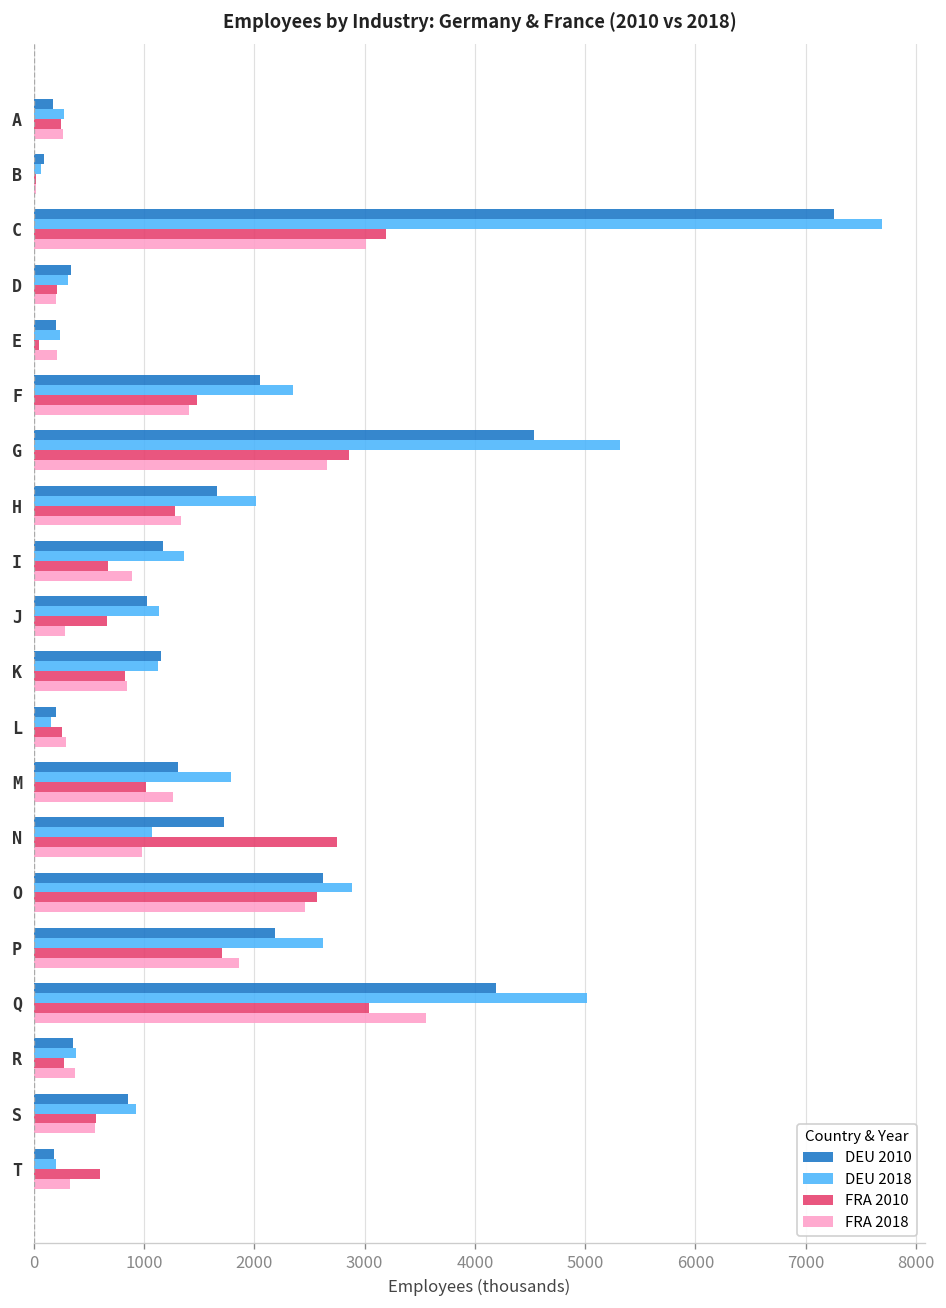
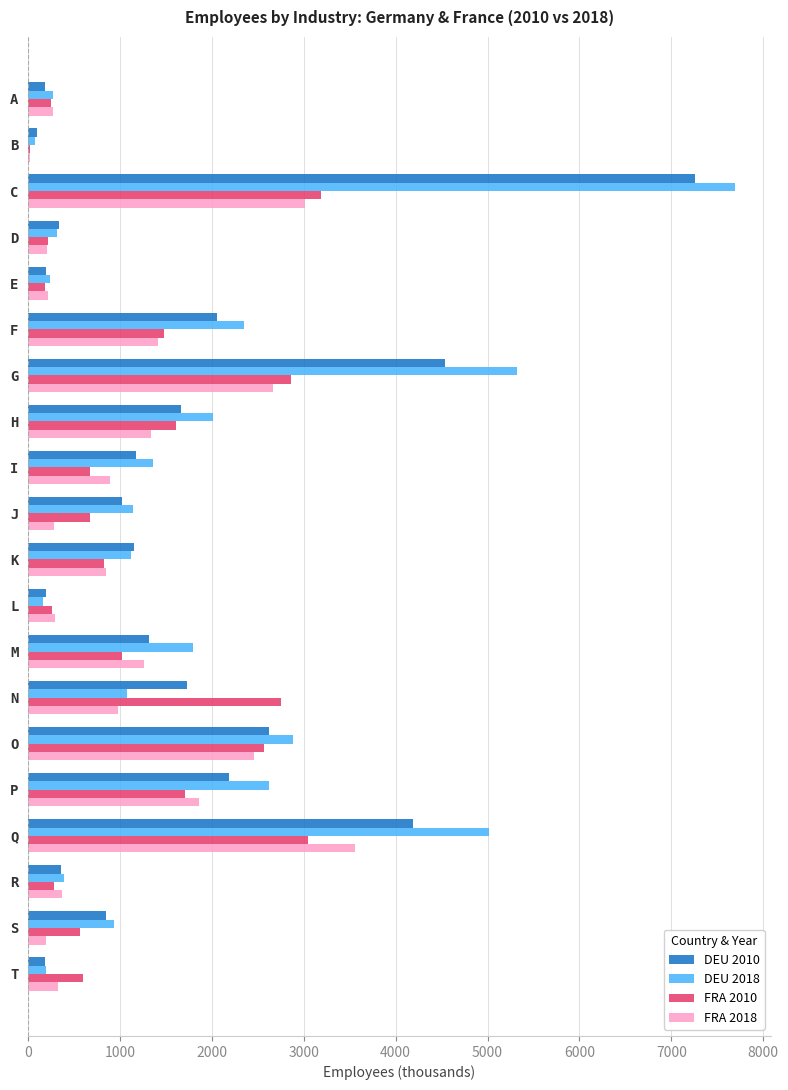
  {
    "DEU 2010": {
      "A": 200,
      "B": 100,
      "C": 7300,
      "D": 300,
      "E": 200,
      "F": 2100,
      "G": 4500,
      "H": 1700,
      "I": 1200,
      "J": 1000,
      "K": 1200,
      "L": 200,
      "M": 1300,
      "N": 1700,
      "O": 2600,
      "P": 2200,
      "Q": 4200,
      "R": 400,
      "S": 900,
      "T": 200
    },
    "DEU 2018": {
      "A": 300,
      "B": 100,
      "C": 7700,
      "D": 300,
      "E": 200,
      "F": 2300,
      "G": 5300,
      "H": 2000,
      "I": 1400,
      "J": 1100,
      "K": 1100,
      "L": 200,
      "M": 1800,
      "N": 1100,
      "O": 2900,
      "P": 2600,
      "Q": 5000,
      "R": 400,
      "S": 900,
      "T": 200
    },
    "FRA 2010": {
      "A": 200,
      "C": 3200,
      "D": 200,
-     "E": 0,
+     "E": 200,
      "F": 1500,
      "G": 2900,
-     "H": 1300,
+     "H": 1600,
      "I": 700,
      "J": 700,
      "K": 800,
      "L": 300,
      "M": 1000,
      "N": 2700,
      "O": 2600,
      "P": 1700,
      "Q": 3000,
      "R": 300,
      "S": 600,
      "T": 600
    },
    "FRA 2018": {
      "A": 300,
      "C": 3000,
      "D": 200,
      "E": 200,
      "F": 1400,
      "G": 2700,
      "H": 1300,
      "I": 900,
      "J": 300,
      "K": 800,
      "L": 300,
      "M": 1300,
      "N": 1000,
      "O": 2500,
      "P": 1900,
      "Q": 3600,
      "R": 400,
-     "S": 600,
+     "S": 200,
      "T": 300
    }
  }
